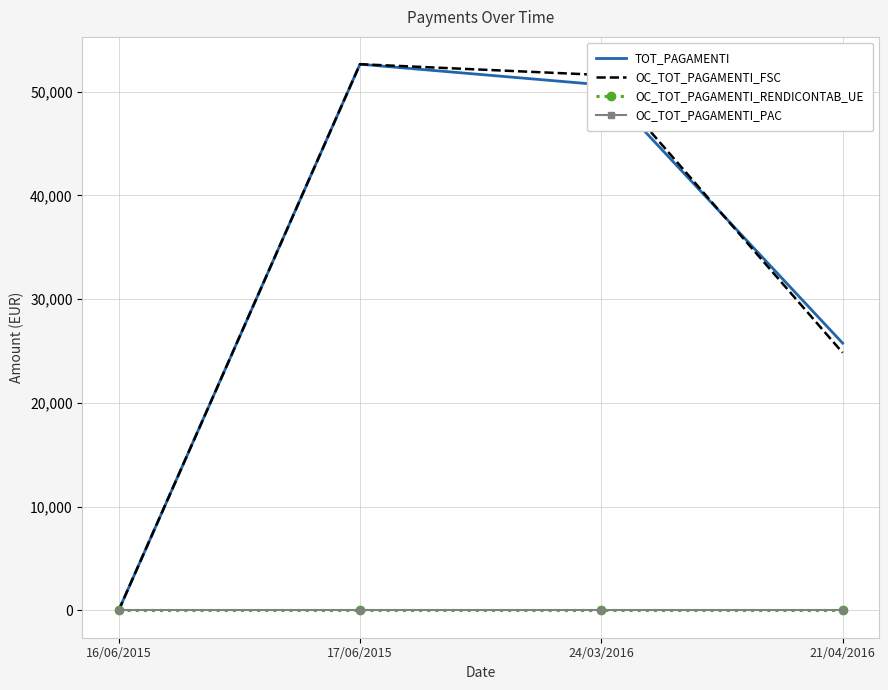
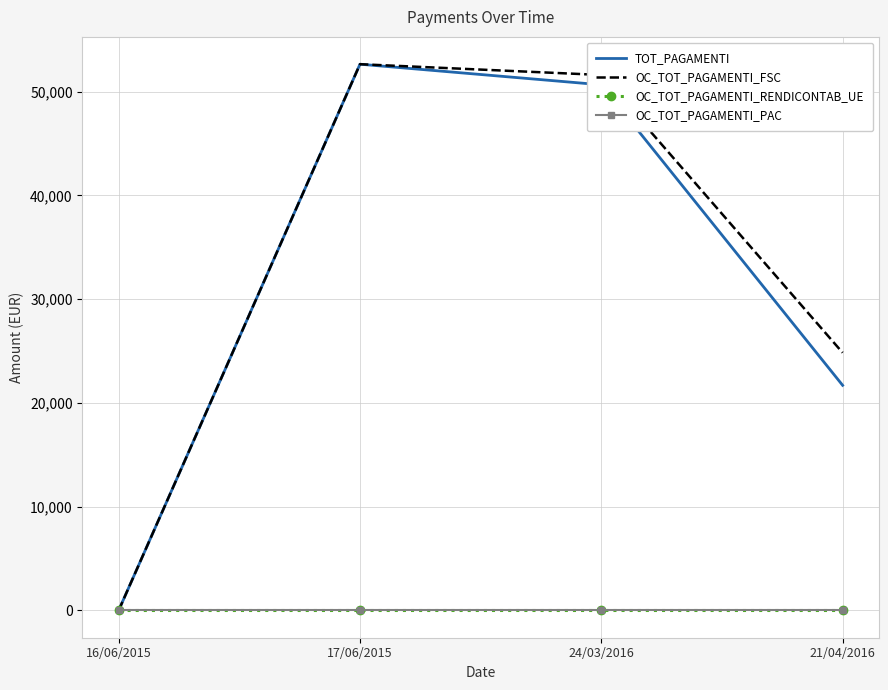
  {
    "TOT_PAGAMENTI": {
-     "21/04/2016": "25,800"
+     "21/04/2016": "21,700"
    },
    "OC_TOT_PAGAMENTI_FSC": {
      "21/04/2016": "24,800"
    },
    "OC_TOT_PAGAMENTI_PAC": {
      "17/06/2015": "0",
      "24/03/2016": "0",
      "21/04/2016": "0"
    }
  }
